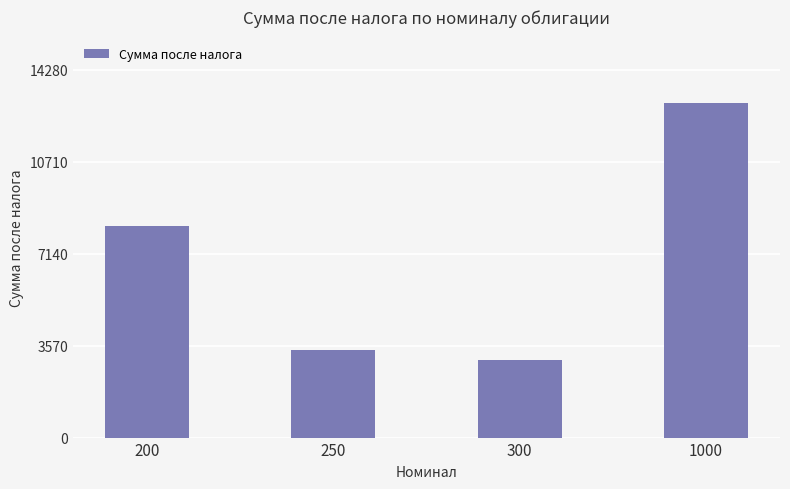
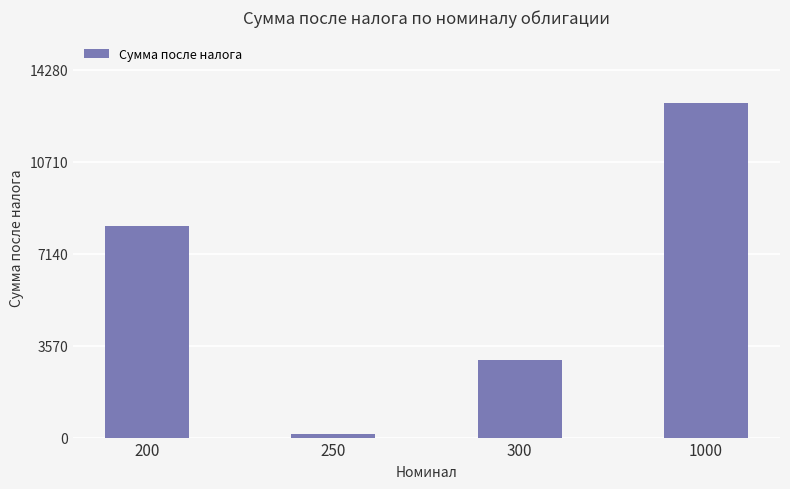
  {
    "200": 8200,
-   "250": 3400,
+   "250": 100,
    "300": 3000,
    "1000": 13000
  }
